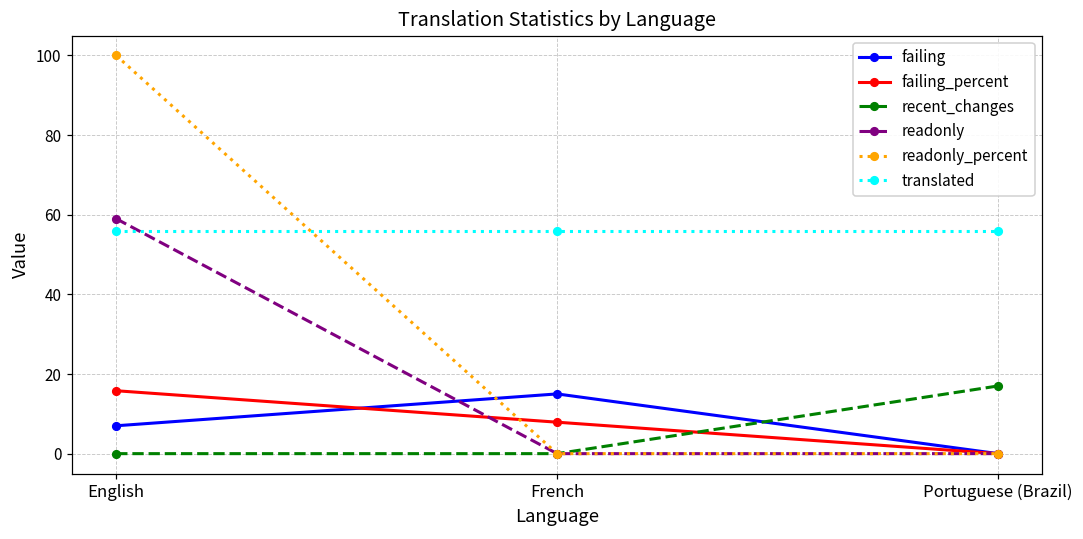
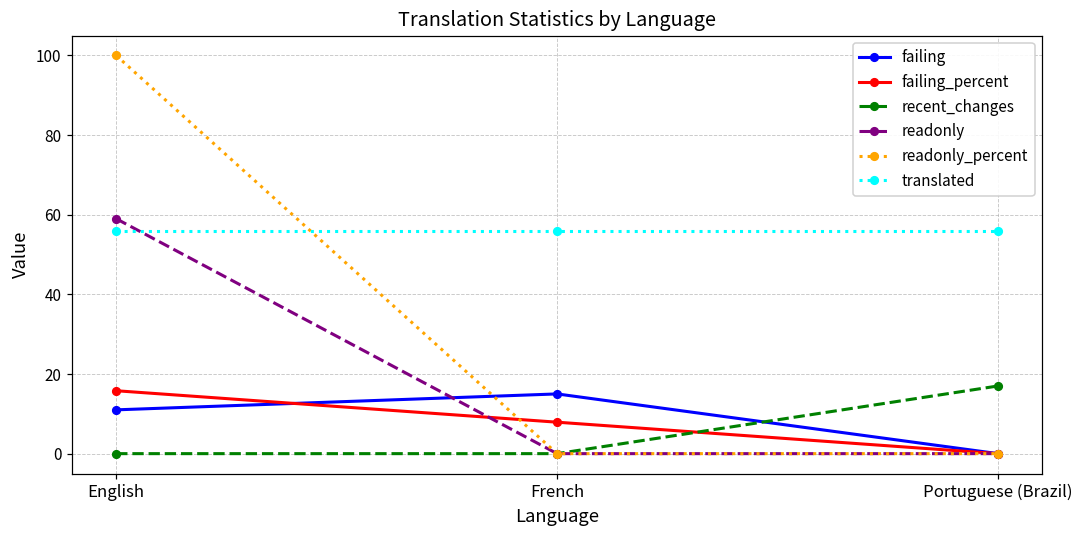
  {
    "failing": {
-     "English": 7,
+     "English": 11,
      "French": 15
    },
    "failing_percent": {
      "English": 16,
      "French": 8
    },
    "recent_changes": {
      "English": 0,
      "Portuguese (Brazil)": 17
    },
    "readonly": {
      "English": 59
    },
    "readonly_percent": {
      "English": 100
    },
    "translated": {
      "English": 56,
      "French": 56,
      "Portuguese (Brazil)": 56
    }
  }
